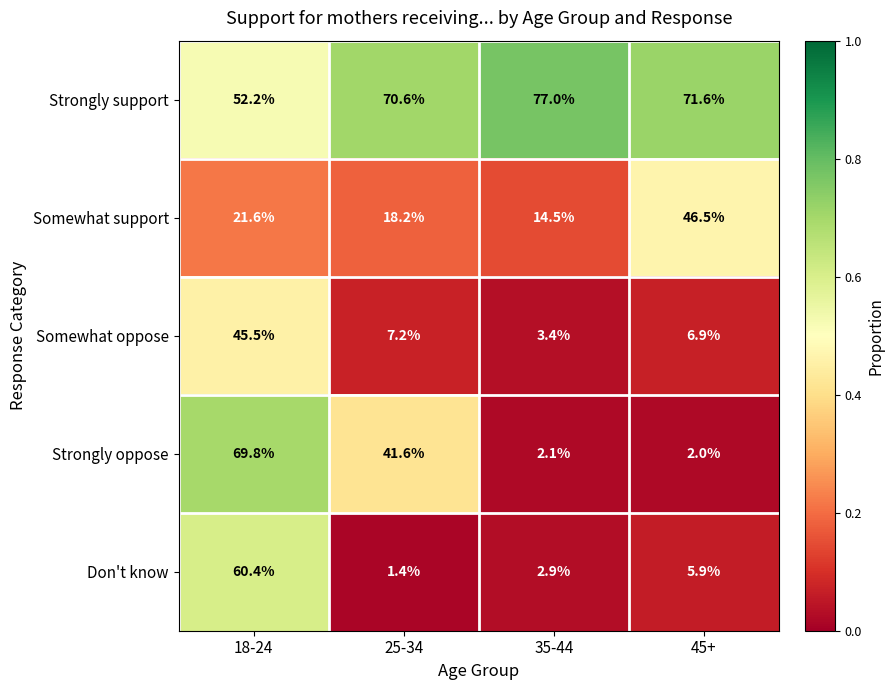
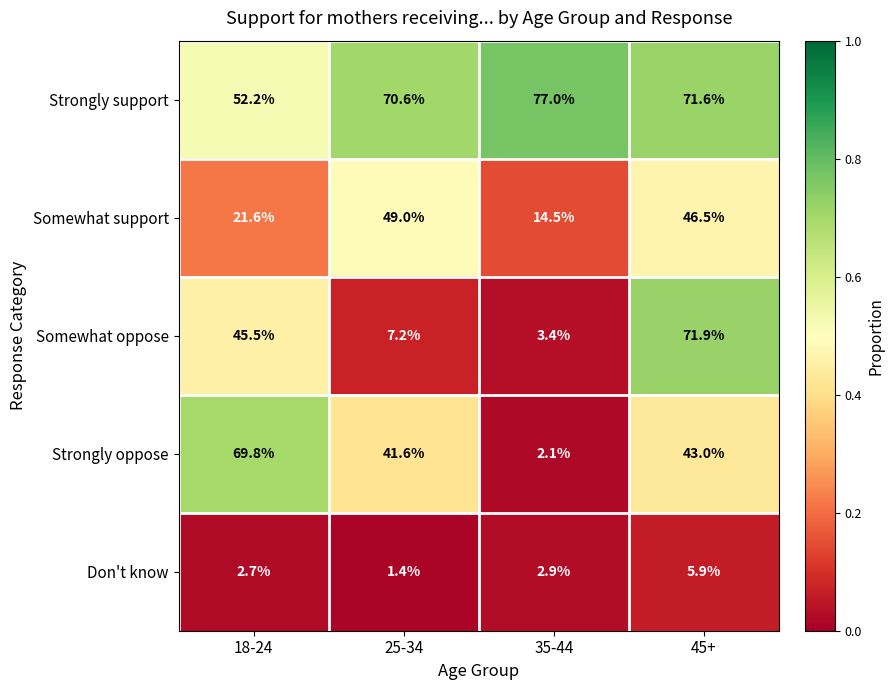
  {
    "Strongly support": {
      "18-24": "52.2%",
      "25-34": "70.6%",
      "35-44": "77.0%",
      "45+": "71.6%"
    },
    "Somewhat support": {
      "18-24": "21.6%",
-     "25-34": "18.2%",
+     "25-34": "49.0%",
      "35-44": "14.5%",
      "45+": "46.5%"
    },
    "Somewhat oppose": {
      "18-24": "45.5%",
      "25-34": "7.2%",
      "35-44": "3.4%",
-     "45+": "6.9%"
+     "45+": "71.9%"
    },
    "Strongly oppose": {
      "18-24": "69.8%",
      "25-34": "41.6%",
      "35-44": "2.1%",
-     "45+": "2.0%"
+     "45+": "43.0%"
    },
    "Don't know": {
-     "18-24": "60.4%",
+     "18-24": "2.7%",
      "25-34": "1.4%",
      "35-44": "2.9%",
      "45+": "5.9%"
    }
  }
